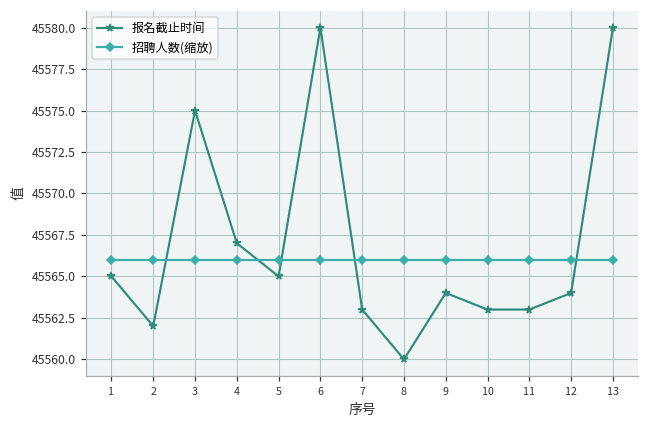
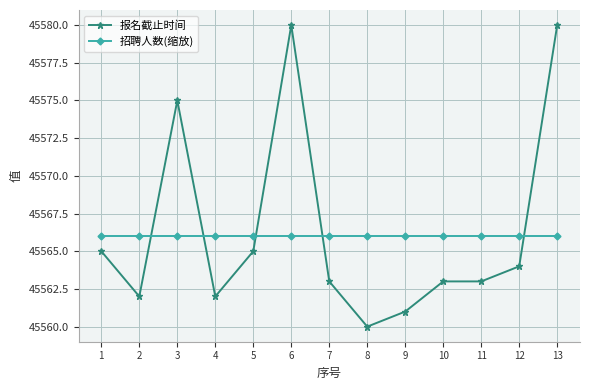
  {
    "报名截止时间": {
      "1": 45565,
      "2": 45562,
      "3": 45575,
-     "4": 45567,
+     "4": 45562,
      "5": 45565,
      "6": 45580,
      "7": 45563,
      "8": 45560,
-     "9": 45564,
+     "9": 45561,
      "10": 45563,
      "11": 45563,
      "12": 45564,
      "13": 45580
    },
    "招聘人数(缩放)": {
      "1": 45566,
      "2": 45566,
      "3": 45566,
      "4": 45566,
      "5": 45566,
      "6": 45566,
      "7": 45566,
      "8": 45566,
      "9": 45566,
      "10": 45566,
      "11": 45566,
      "12": 45566,
      "13": 45566
    }
  }
